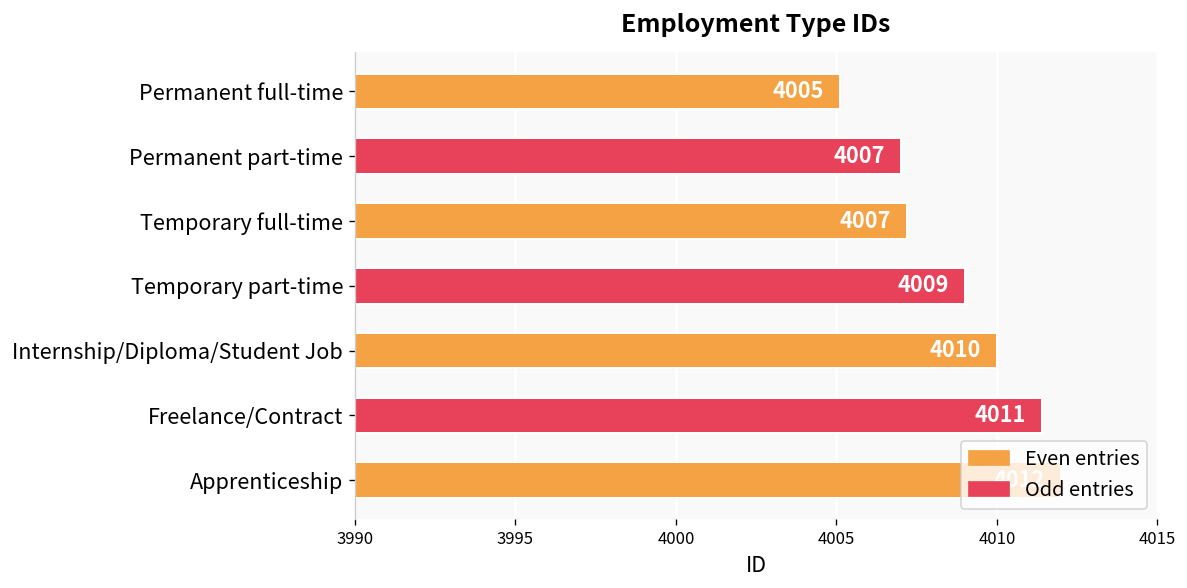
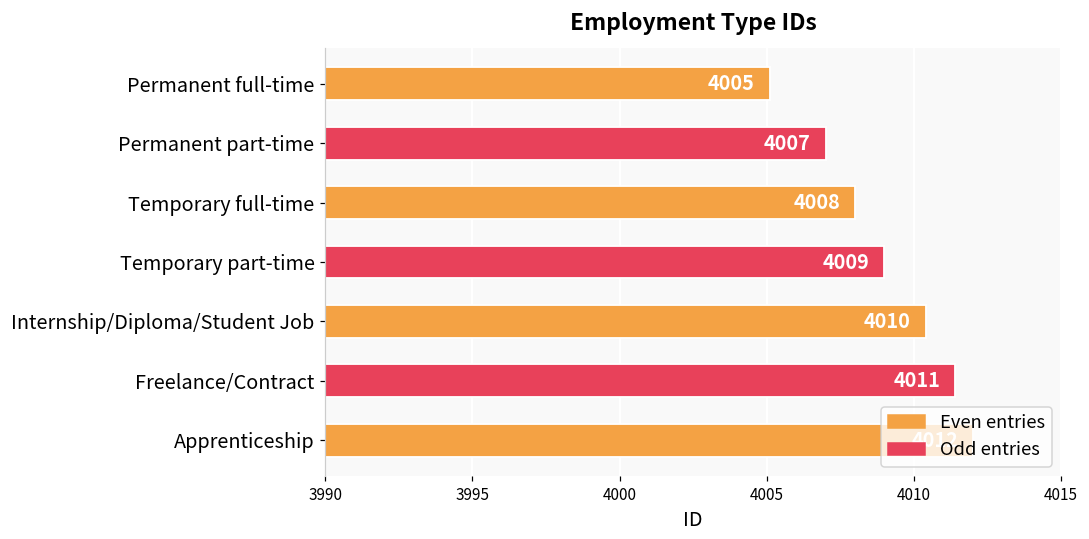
  {
    "Permanent full-time": 4005,
    "Permanent part-time": 4007,
-   "Temporary full-time": 4007,
+   "Temporary full-time": 4008,
    "Temporary part-time": 4009,
-   "Internship/Diploma/Student Job": 4010.0,
+   "Internship/Diploma/Student Job": 4010.4,
    "Freelance/Contract": 4011
  }
